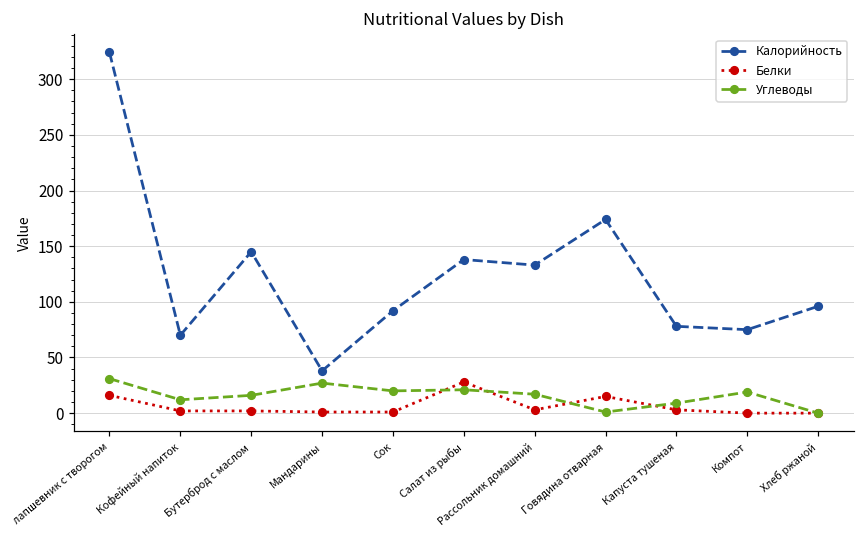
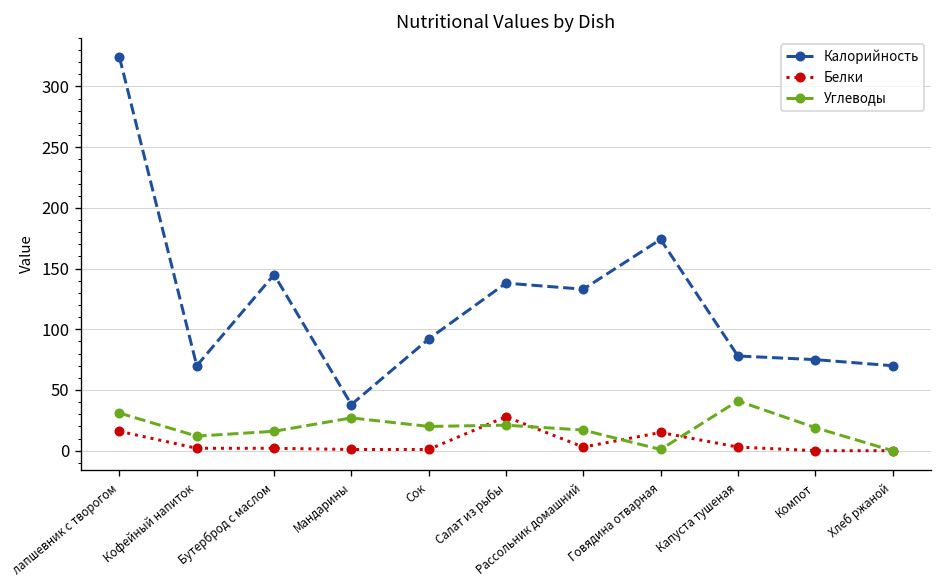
  {
    "Калорийность": {
      "лапшевник с творогом": 324,
      "Кофейный напиток": 70,
      "Бутерброд с маслом": 145,
      "Мандарины": 38,
      "Сок": 92,
      "Салат из рыбы": 138,
      "Рассольник домашний": 133,
      "Говядина отварная": 174,
      "Капуста тушеная": 78,
      "Компот": 75,
-     "Хлеб ржаной": 96
+     "Хлеб ржаной": 70
    },
    "Белки": {
      "лапшевник с творогом": 16,
      "Кофейный напиток": 2,
      "Бутерброд с маслом": 2,
      "Мандарины": 1,
      "Сок": 1,
      "Салат из рыбы": 28,
      "Рассольник домашний": 3,
      "Говядина отварная": 15,
      "Капуста тушеная": 3,
      "Компот": 0
    },
    "Углеводы": {
      "лапшевник с творогом": 31,
      "Кофейный напиток": 12,
      "Бутерброд с маслом": 16,
      "Мандарины": 27,
      "Сок": 20,
      "Салат из рыбы": 21,
      "Рассольник домашний": 17,
      "Говядина отварная": 1,
-     "Капуста тушеная": 9,
+     "Капуста тушеная": 41,
      "Компот": 19
    }
  }
